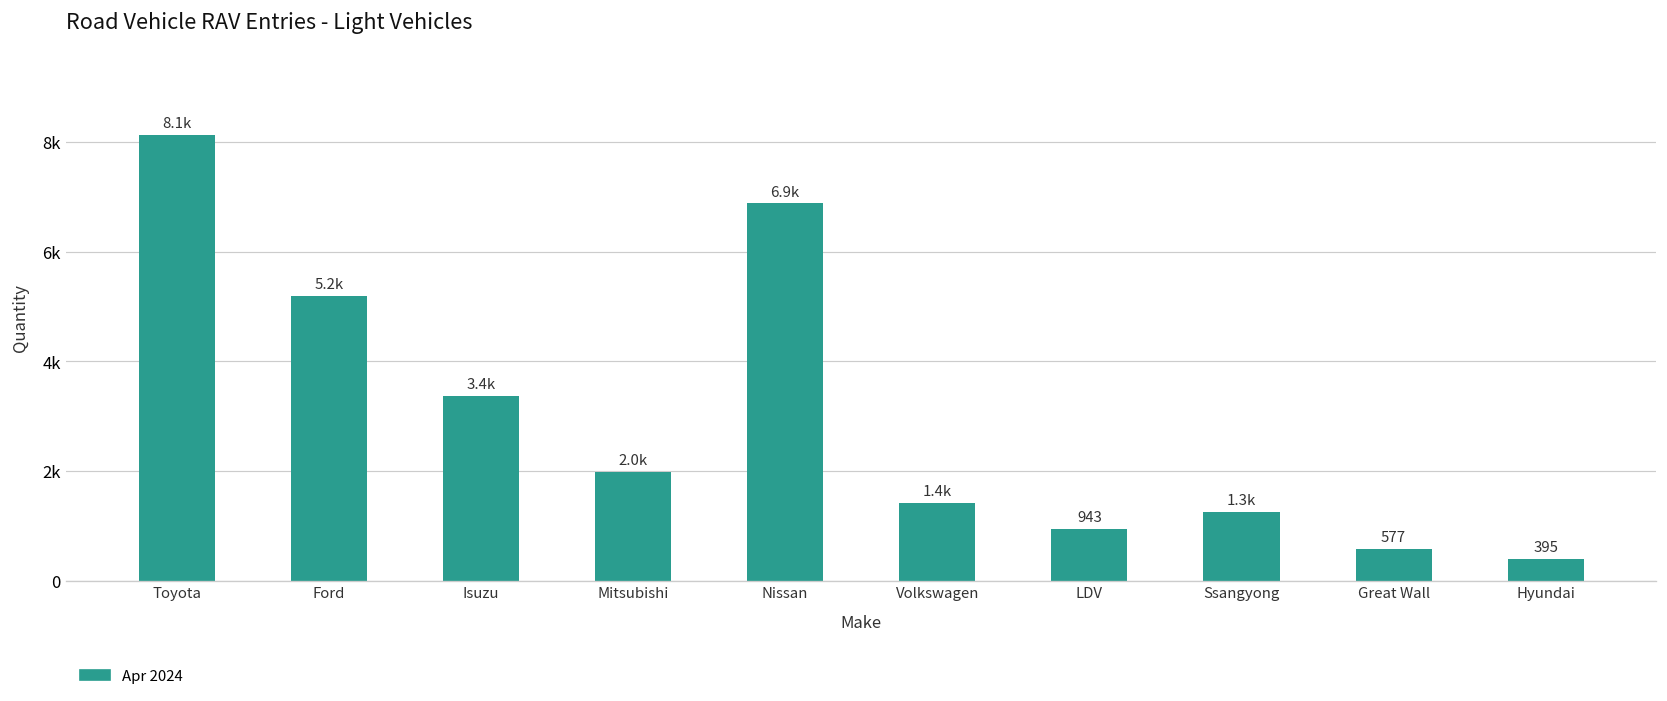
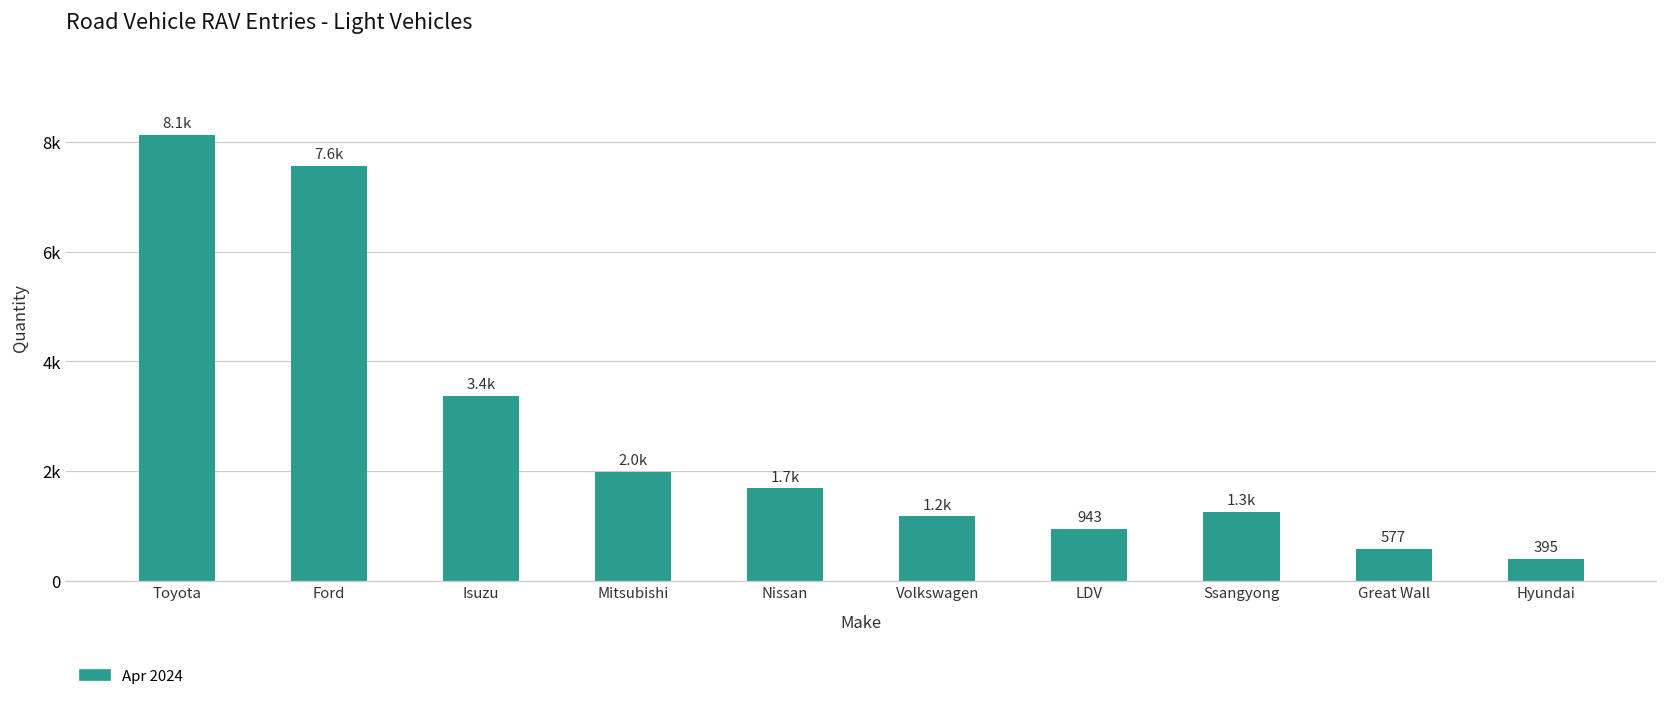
  {
    "Toyota": "8.1k",
-   "Ford": "5.2k",
+   "Ford": "7.6k",
    "Isuzu": "3.4k",
    "Mitsubishi": "2.0k",
-   "Nissan": "6.9k",
-   "Volkswagen": "1.4k",
+   "Nissan": "1.7k",
+   "Volkswagen": "1.2k",
    "LDV": "943",
    "Ssangyong": "1.3k",
    "Great Wall": "577",
    "Hyundai": "395"
  }
